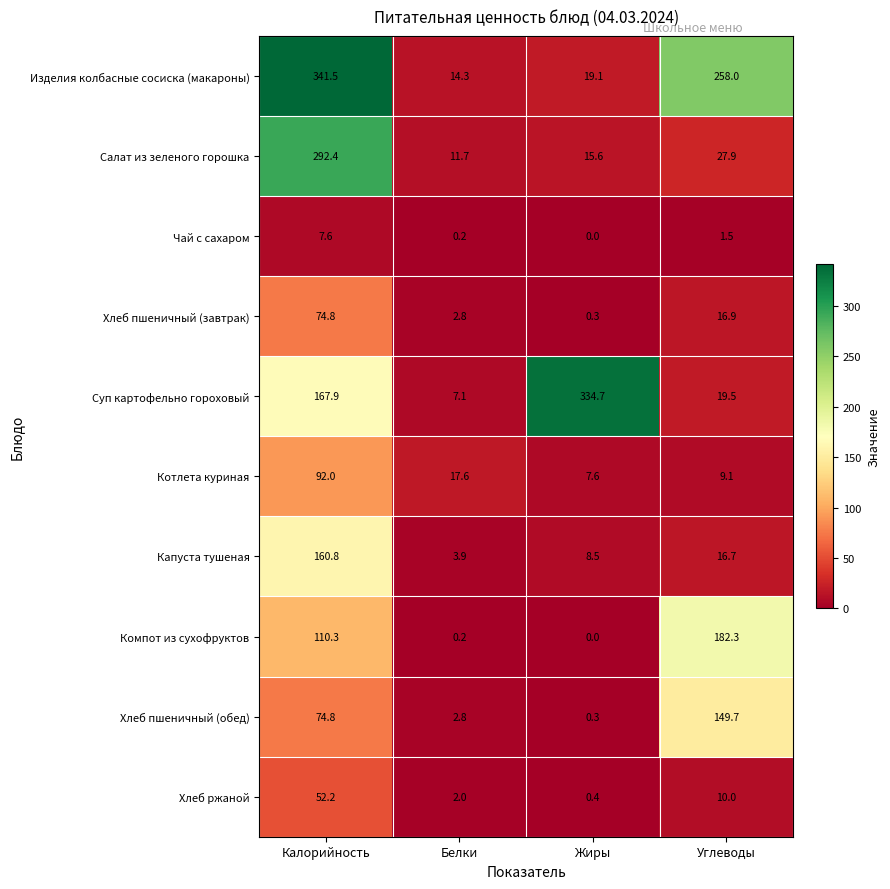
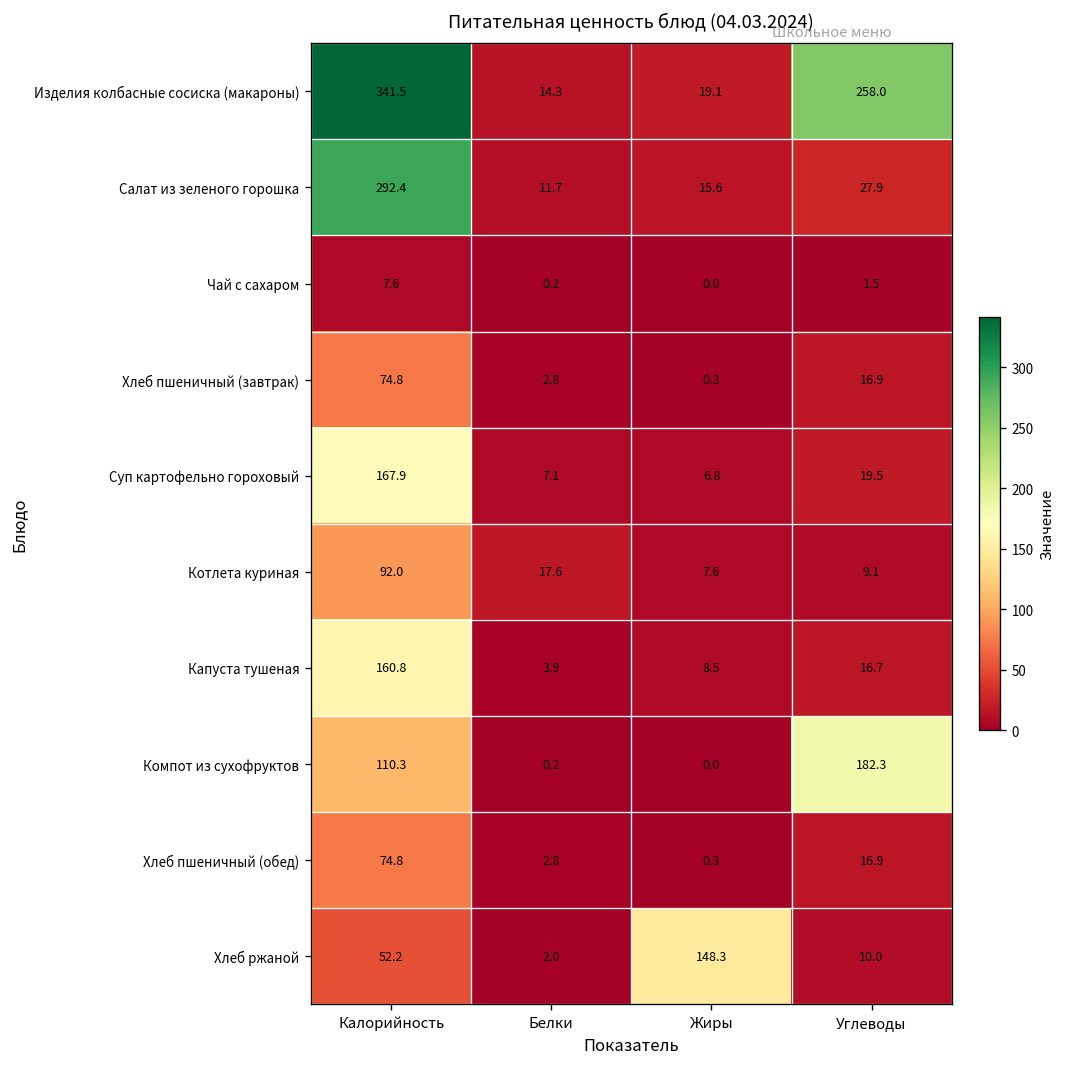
  {
    "Изделия колбасные сосиска (макароны)": {
      "Калорийность": 341.5,
      "Белки": 14.3,
      "Жиры": 19.1,
      "Углеводы": 258.0
    },
    "Салат из зеленого горошка": {
      "Калорийность": 292.4,
      "Белки": 11.7,
      "Жиры": 15.6,
      "Углеводы": 27.9
    },
    "Чай с сахаром": {
      "Калорийность": 7.6,
      "Белки": 0.2,
      "Жиры": 0.0,
      "Углеводы": 1.5
    },
    "Хлеб пшеничный (завтрак)": {
      "Калорийность": 74.8,
      "Белки": 2.8,
      "Жиры": 0.3,
      "Углеводы": 16.9
    },
    "Суп картофельно гороховый": {
      "Калорийность": 167.9,
      "Белки": 7.1,
-     "Жиры": 334.7,
+     "Жиры": 6.8,
      "Углеводы": 19.5
    },
    "Котлета куриная": {
      "Калорийность": 92.0,
      "Белки": 17.6,
      "Жиры": 7.6,
      "Углеводы": 9.1
    },
    "Капуста тушеная": {
      "Калорийность": 160.8,
      "Белки": 3.9,
      "Жиры": 8.5,
      "Углеводы": 16.7
    },
    "Компот из сухофруктов": {
      "Калорийность": 110.3,
      "Белки": 0.2,
      "Жиры": 0.0,
      "Углеводы": 182.3
    },
    "Хлеб пшеничный (обед)": {
      "Калорийность": 74.8,
      "Белки": 2.8,
      "Жиры": 0.3,
-     "Углеводы": 149.7
+     "Углеводы": 16.9
    },
    "Хлеб ржаной": {
      "Калорийность": 52.2,
      "Белки": 2.0,
-     "Жиры": 0.4,
+     "Жиры": 148.3,
      "Углеводы": 10.0
    }
  }
